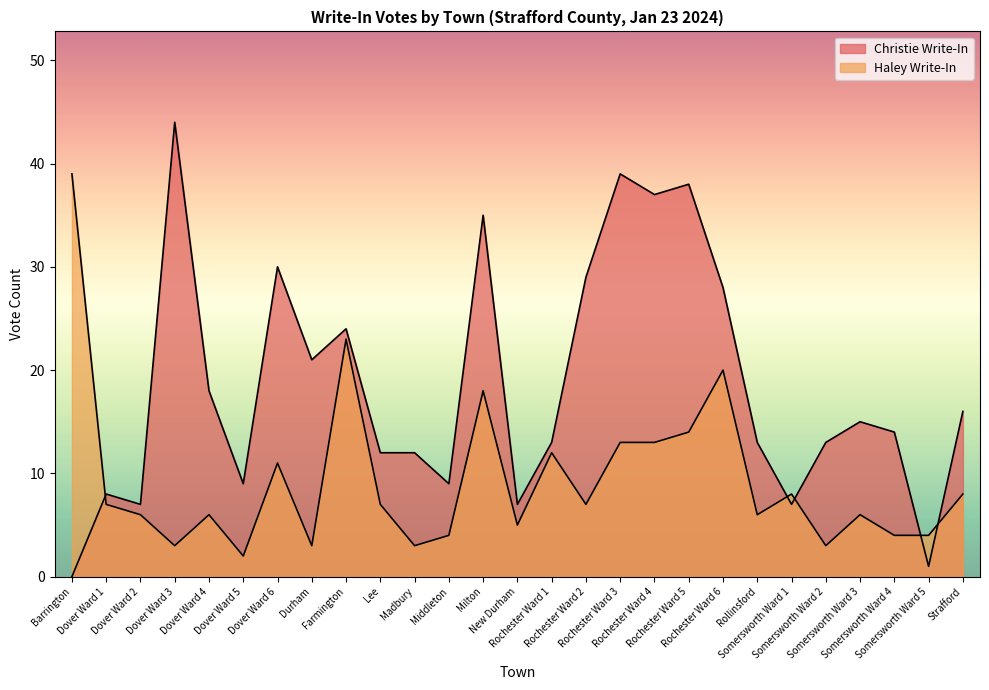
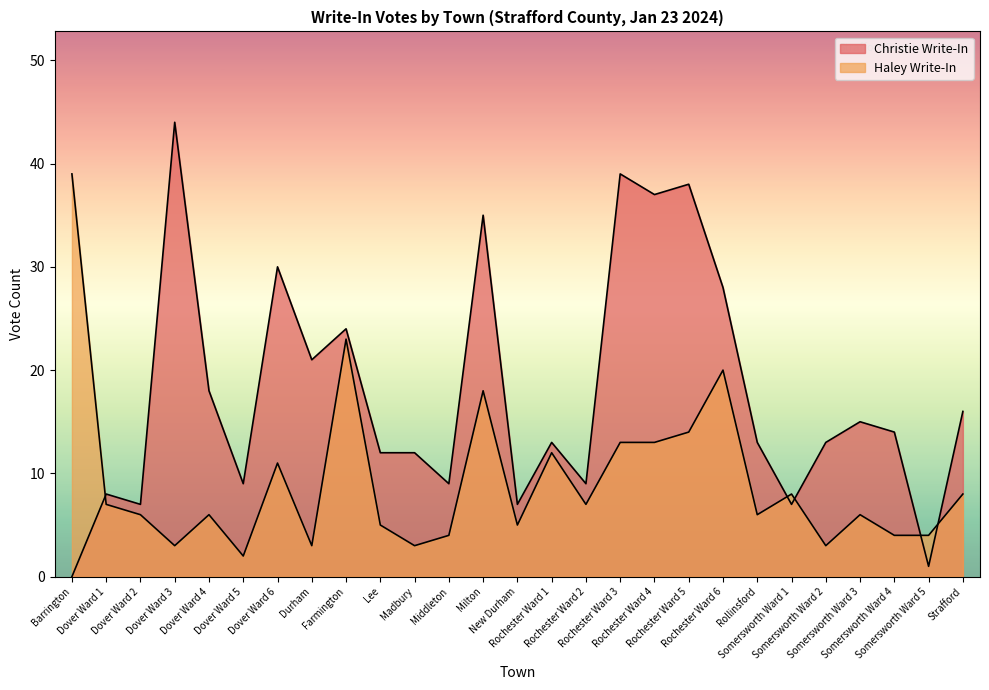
  {
    "Christie Write-In": {
      "Barrington": 0,
      "Dover Ward 1": 8,
      "Dover Ward 2": 7,
      "Dover Ward 3": 44,
      "Dover Ward 4": 18,
      "Dover Ward 5": 9,
      "Dover Ward 6": 30,
      "Durham": 21,
      "Farmington": 24,
      "Lee": 12,
      "Madbury": 12,
      "Middleton": 9,
      "Milton": 35,
      "New Durham": 7,
      "Rochester Ward 1": 13,
-     "Rochester Ward 2": 29,
+     "Rochester Ward 2": 9,
      "Rochester Ward 3": 39,
      "Rochester Ward 4": 37,
      "Rochester Ward 5": 38,
      "Rochester Ward 6": 28,
      "Rollinsford": 13,
      "Somersworth Ward 1": 7,
      "Somersworth Ward 2": 13,
      "Somersworth Ward 3": 15,
      "Somersworth Ward 4": 14,
      "Somersworth Ward 5": 1,
      "Strafford": 16
    },
    "Haley Write-In": {
      "Barrington": 39,
      "Dover Ward 1": 7,
      "Dover Ward 2": 6,
      "Dover Ward 3": 3,
      "Dover Ward 4": 6,
      "Dover Ward 5": 2,
      "Dover Ward 6": 11,
      "Durham": 3,
      "Farmington": 23,
-     "Lee": 7,
+     "Lee": 5,
      "Madbury": 3,
      "Middleton": 4,
      "Milton": 18,
      "New Durham": 5,
      "Rochester Ward 1": 12,
      "Rochester Ward 2": 7,
      "Rochester Ward 3": 13,
      "Rochester Ward 4": 13,
      "Rochester Ward 5": 14,
      "Rochester Ward 6": 20,
      "Rollinsford": 6,
      "Somersworth Ward 1": 8,
      "Somersworth Ward 2": 3,
      "Somersworth Ward 3": 6,
      "Somersworth Ward 4": 4,
      "Somersworth Ward 5": 4,
      "Strafford": 8
    }
  }
